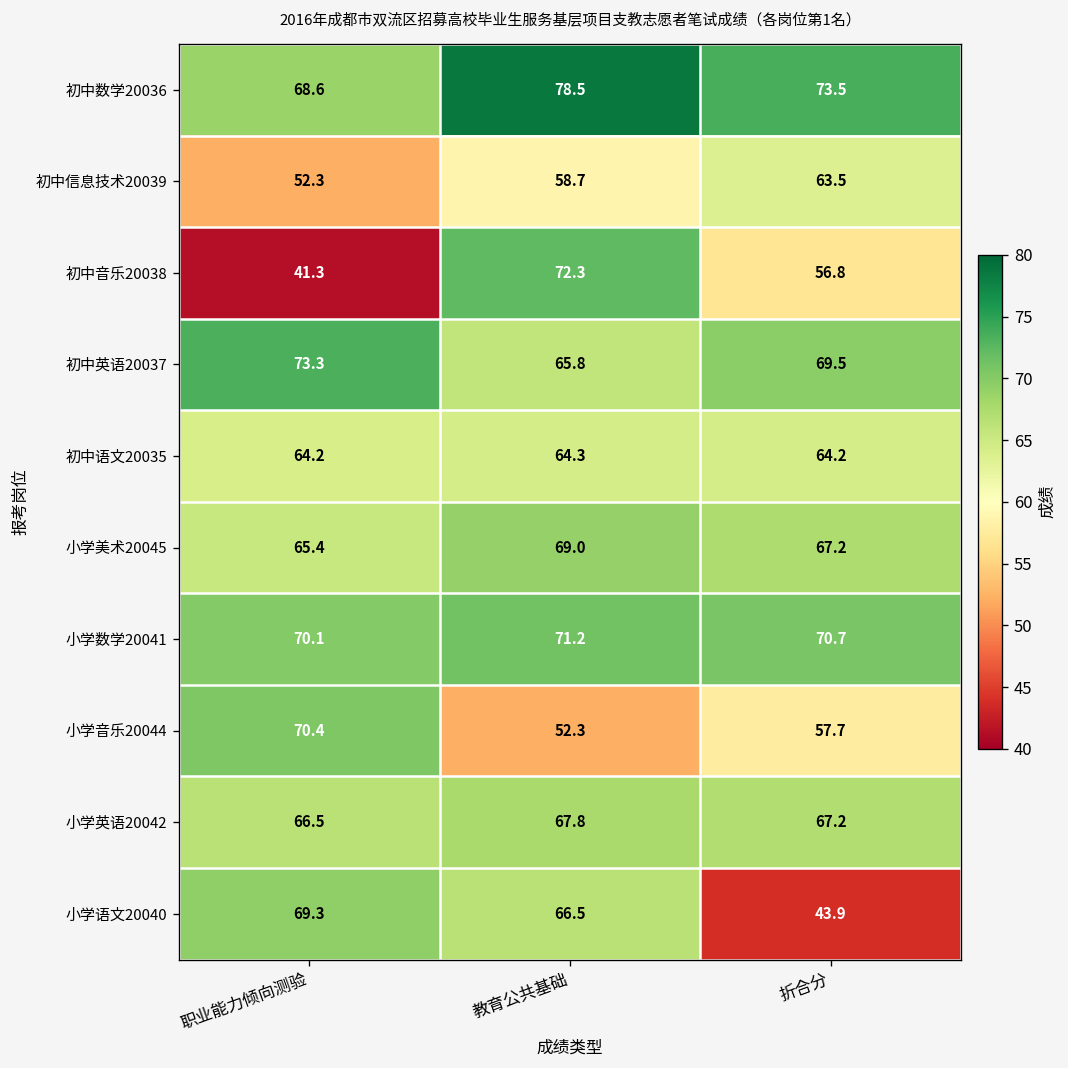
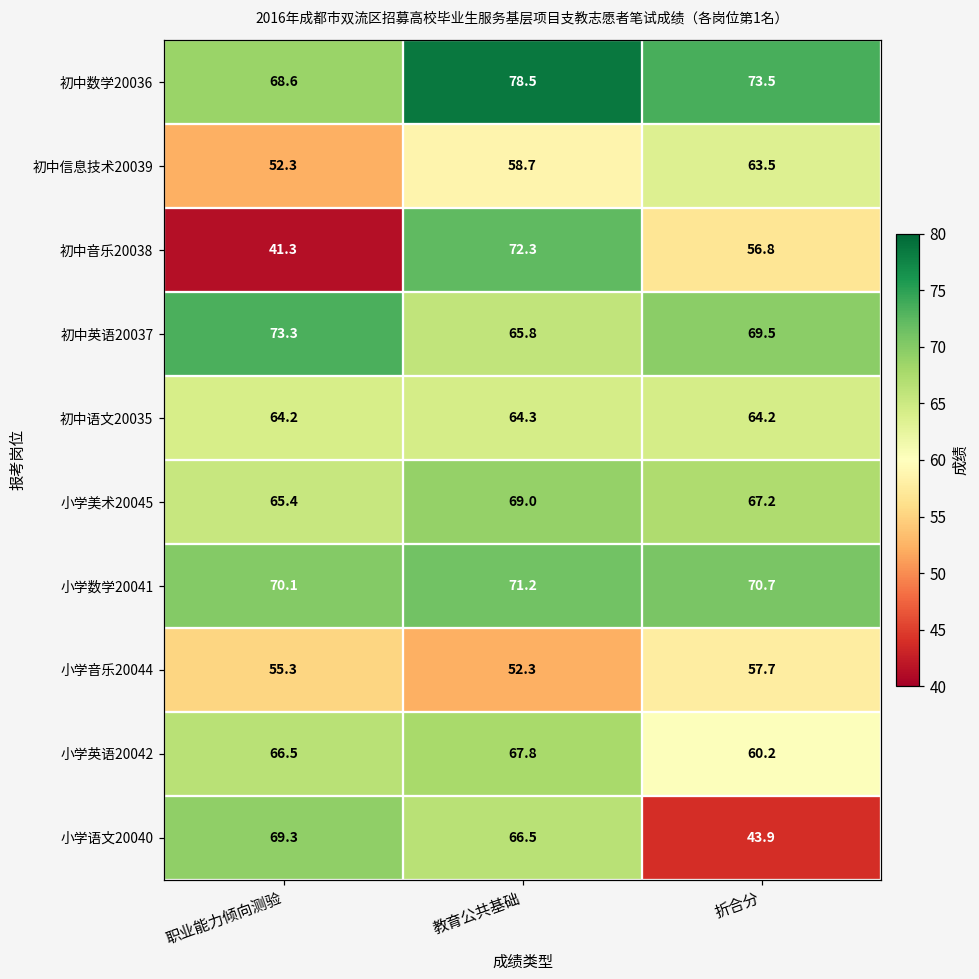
  {
    "初中数学20036": {
      "职业能力倾向测验": 68.6,
      "教育公共基础": 78.5,
      "折合分": 73.5
    },
    "初中信息技术20039": {
      "职业能力倾向测验": 52.3,
      "教育公共基础": 58.7,
      "折合分": 63.5
    },
    "初中音乐20038": {
      "职业能力倾向测验": 41.3,
      "教育公共基础": 72.3,
      "折合分": 56.8
    },
    "初中英语20037": {
      "职业能力倾向测验": 73.3,
      "教育公共基础": 65.8,
      "折合分": 69.5
    },
    "初中语文20035": {
      "职业能力倾向测验": 64.2,
      "教育公共基础": 64.3,
      "折合分": 64.2
    },
    "小学美术20045": {
      "职业能力倾向测验": 65.4,
      "教育公共基础": 69.0,
      "折合分": 67.2
    },
    "小学数学20041": {
      "职业能力倾向测验": 70.1,
      "教育公共基础": 71.2,
      "折合分": 70.7
    },
    "小学音乐20044": {
-     "职业能力倾向测验": 70.4,
+     "职业能力倾向测验": 55.3,
      "教育公共基础": 52.3,
      "折合分": 57.7
    },
    "小学英语20042": {
      "职业能力倾向测验": 66.5,
      "教育公共基础": 67.8,
-     "折合分": 67.2
+     "折合分": 60.2
    },
    "小学语文20040": {
      "职业能力倾向测验": 69.3,
      "教育公共基础": 66.5,
      "折合分": 43.9
    }
  }
